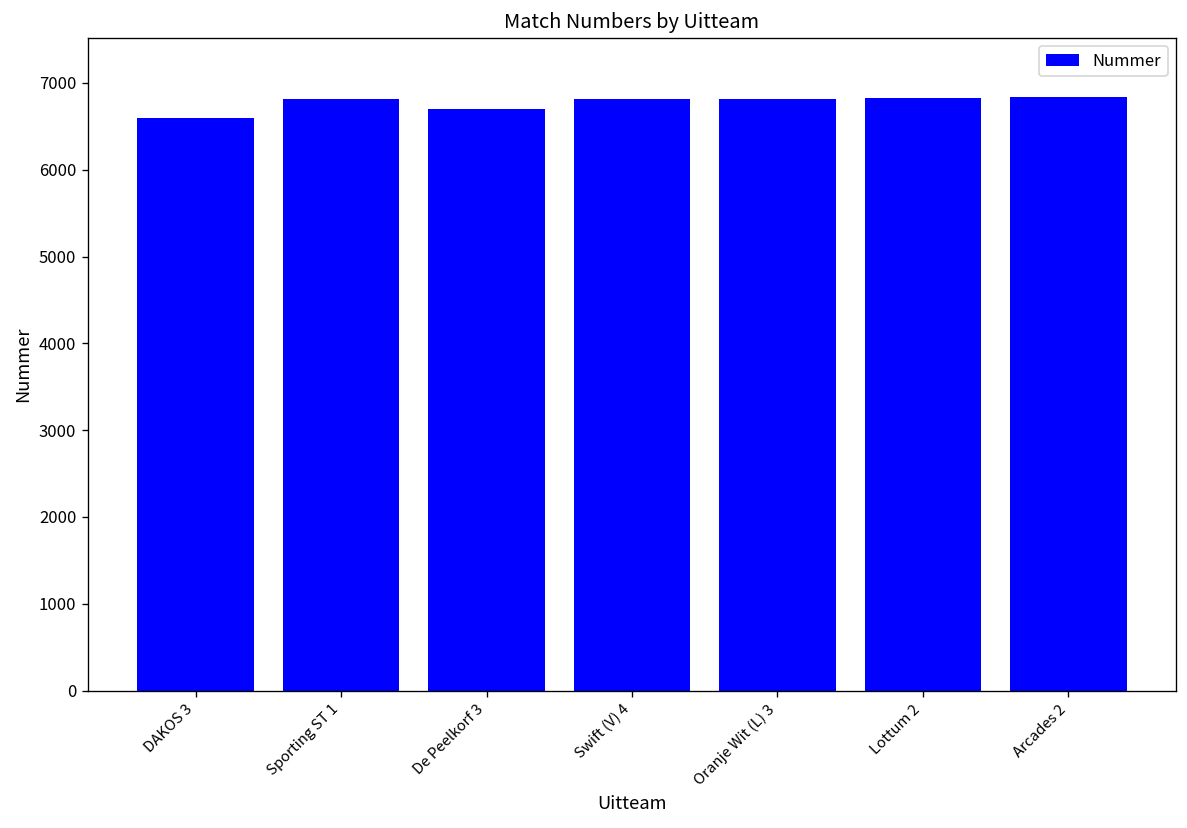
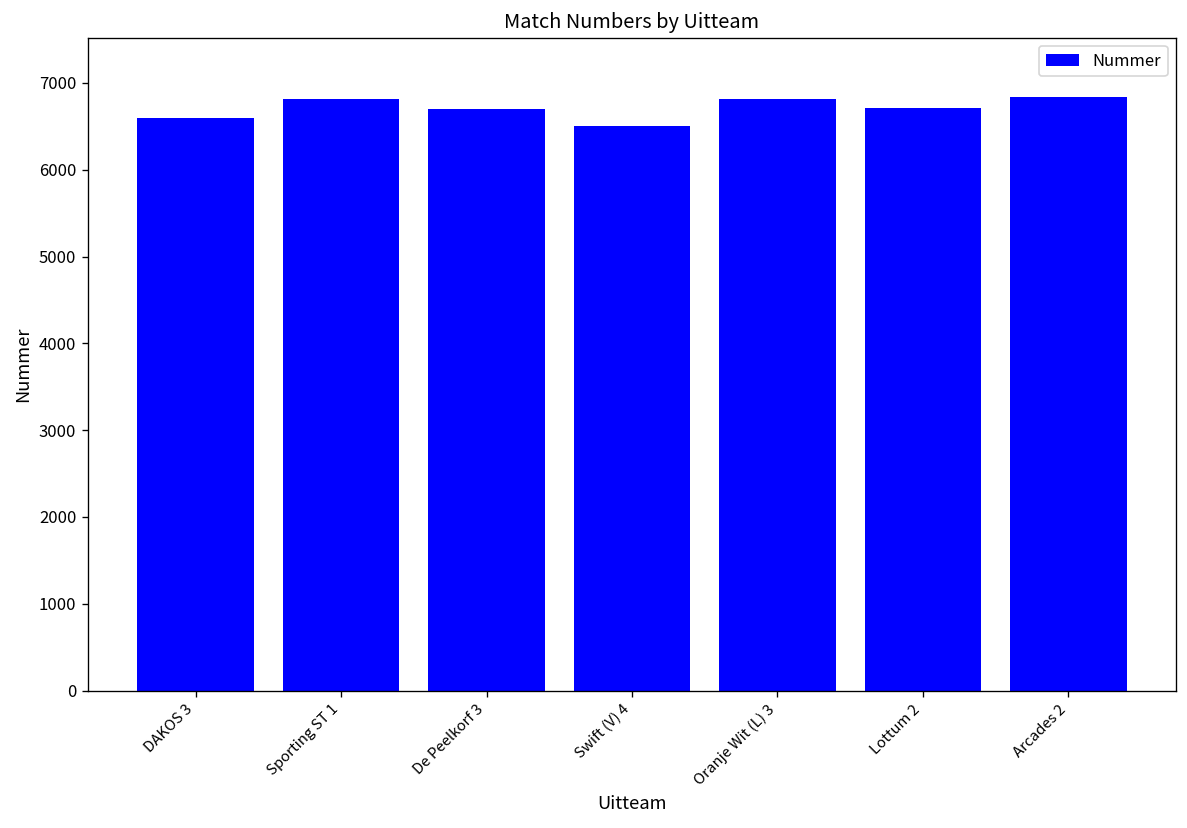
  {
    "DAKOS 3": 6600,
    "Sporting ST 1": 6800,
    "De Peelkorf 3": 6700,
-   "Swift (V) 4": 6800,
+   "Swift (V) 4": 6500,
    "Oranje Wit (L) 3": 6800,
-   "Lottum 2": 6800,
+   "Lottum 2": 6700,
    "Arcades 2": 6800
  }
